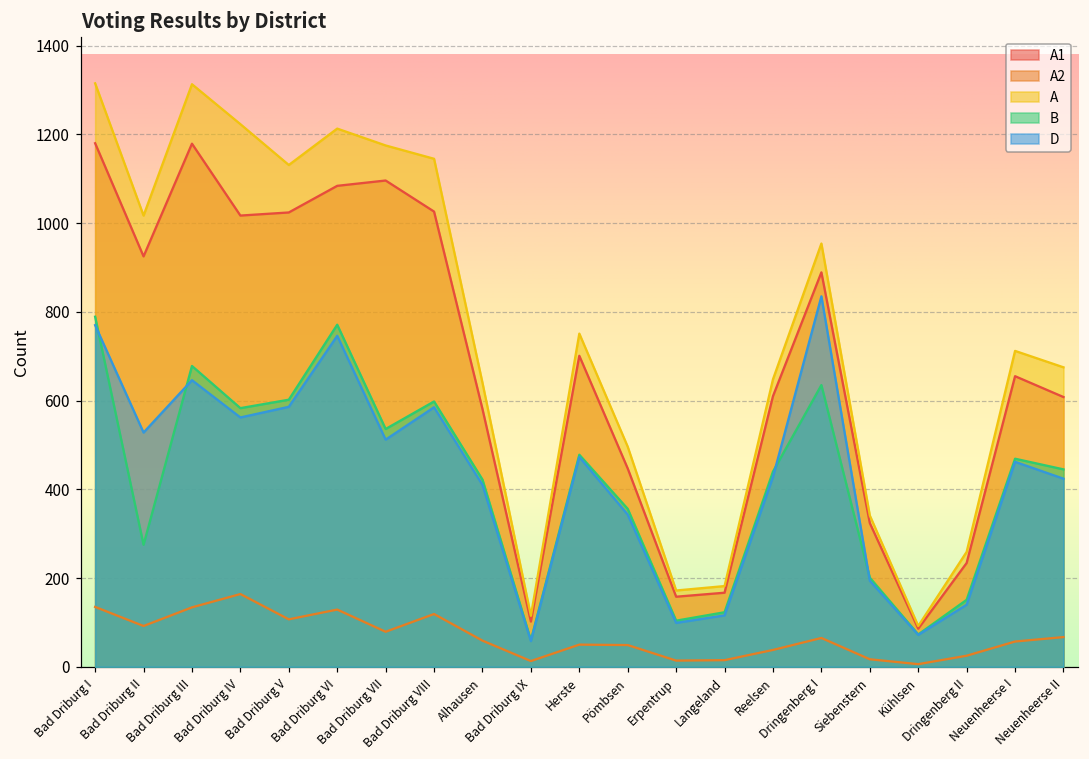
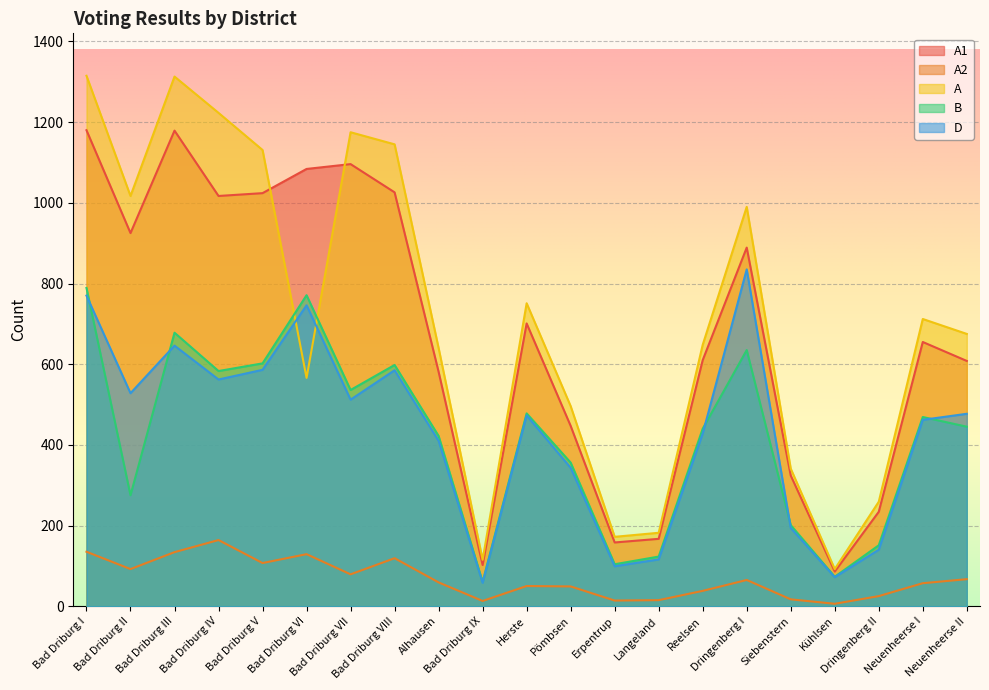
  {
    "A": {
      "Bad Driburg I": 1320,
      "Bad Driburg II": 1020,
      "Bad Driburg III": 1310,
      "Bad Driburg IV": 1220,
      "Bad Driburg V": 1130,
-     "Bad Driburg VI": 1210,
+     "Bad Driburg VI": 570,
      "Bad Driburg VII": 1180,
      "Bad Driburg VIII": 1150,
      "Alhausen": 640,
      "Bad Driburg IX": 120,
      "Herste": 750,
      "Pömbsen": 500,
      "Erpentrup": 170,
      "Langeland": 180,
      "Reelsen": 650,
-     "Dringenberg I": 950,
+     "Dringenberg I": 990,
      "Siebenstern": 340,
      "Dringenberg II": 260,
      "Neuenheerse I": 710,
      "Neuenheerse II": 680
    },
    "B": {
      "Bad Driburg I": 790,
      "Bad Driburg II": 280,
      "Bad Driburg III": 680,
      "Bad Driburg IV": 580,
      "Bad Driburg V": 600,
      "Bad Driburg VI": 770,
      "Bad Driburg VII": 540,
      "Bad Driburg VIII": 600,
      "Alhausen": 420,
      "Pömbsen": 360,
      "Langeland": 120,
      "Reelsen": 440,
      "Dringenberg I": 640,
      "Siebenstern": 200,
      "Dringenberg II": 150,
      "Neuenheerse I": 470,
      "Neuenheerse II": 450
    },
    "D": {
      "Bad Driburg I": 770,
      "Bad Driburg II": 530,
      "Bad Driburg III": 650,
      "Bad Driburg IV": 560,
      "Bad Driburg V": 590,
      "Bad Driburg VI": 750,
      "Bad Driburg VII": 510,
      "Bad Driburg VIII": 590,
      "Alhausen": 410,
      "Pömbsen": 340,
      "Langeland": 120,
      "Reelsen": 430,
      "Dringenberg I": 840,
      "Siebenstern": 190,
      "Dringenberg II": 140,
      "Neuenheerse I": 460,
-     "Neuenheerse II": 420
+     "Neuenheerse II": 480
    }
  }
